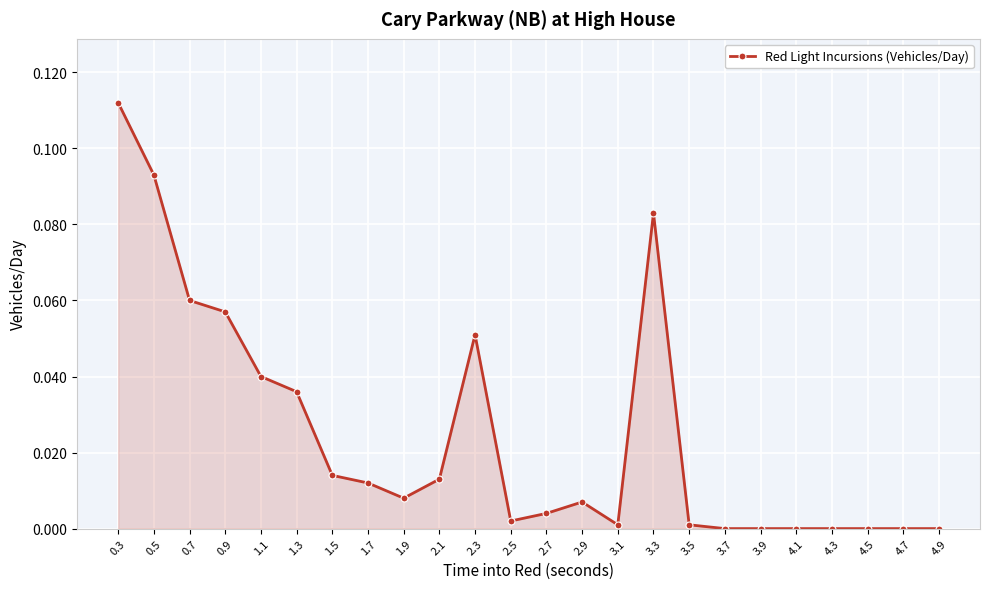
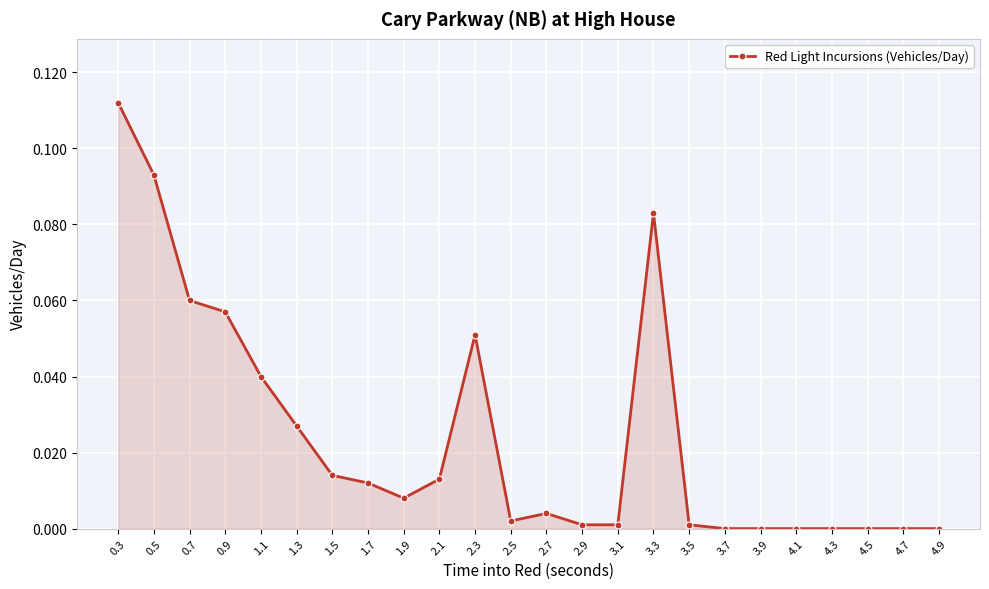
  {
    "0.3": 0.112,
    "0.5": 0.093,
    "0.7": 0.060,
    "0.9": 0.057,
    "1.1": 0.040,
-   "1.3": 0.036,
+   "1.3": 0.027,
    "1.5": 0.014,
    "1.7": 0.012,
    "1.9": 0.008,
    "2.1": 0.013,
    "2.3": 0.051,
    "2.5": 0.002,
    "2.7": 0.004,
-   "2.9": 0.007,
+   "2.9": 0.001,
    "3.1": 0.001,
    "3.3": 0.083,
    "3.5": 0.001,
    "3.7": 0.000,
    "3.9": 0.000,
    "4.1": 0.000,
    "4.3": 0.000,
    "4.5": 0.000,
    "4.7": 0.000,
    "4.9": 0.000
  }
